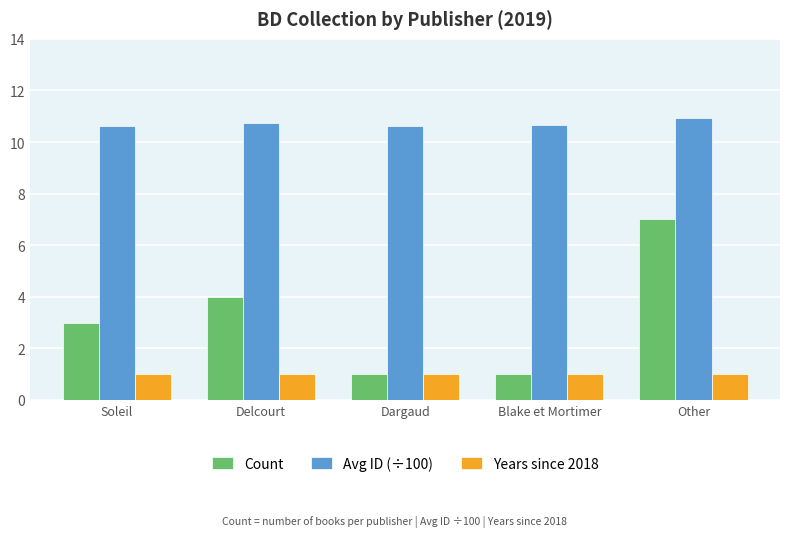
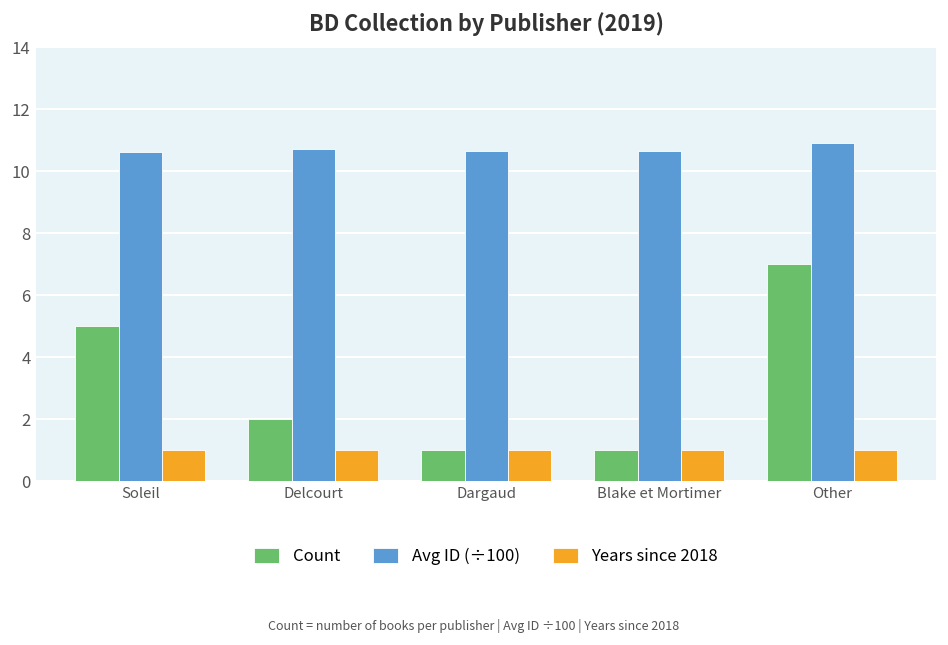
  {
    "Count": {
-     "Soleil": 3,
-     "Delcourt": 4,
+     "Soleil": 5,
+     "Delcourt": 2,
      "Dargaud": 1,
      "Blake et Mortimer": 1,
      "Other": 7
    },
    "Avg ID (÷100)": {
      "Soleil": 10.6,
      "Delcourt": 10.7,
      "Dargaud": 10.6,
      "Blake et Mortimer": 10.7,
      "Other": 11
    },
    "Years since 2018": {
      "Soleil": 1,
      "Delcourt": 1,
      "Dargaud": 1,
      "Blake et Mortimer": 1,
      "Other": 1
    }
  }
